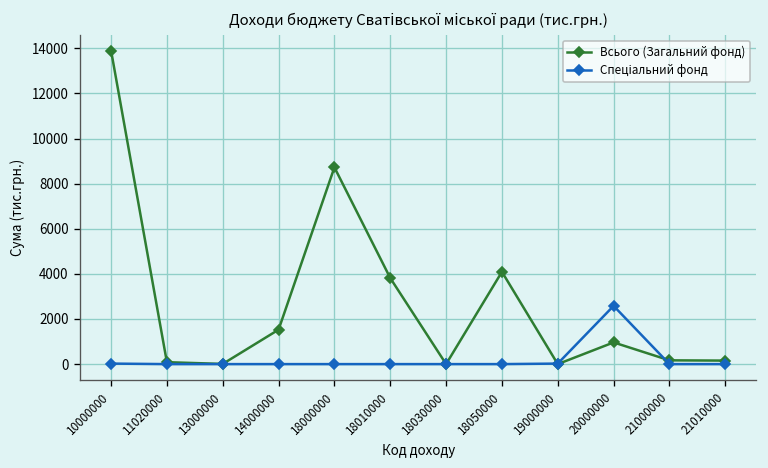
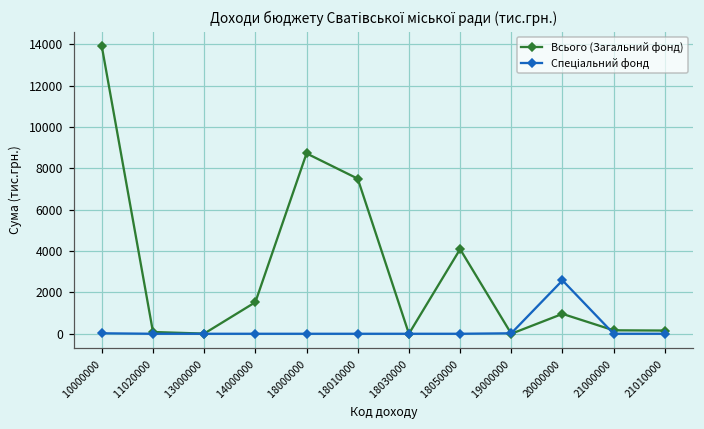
  {
    "Всього (Загальний фонд)": {
      "10000000": 13900,
      "14000000": 1500,
      "18000000": 8700,
-     "18010000": 3800,
+     "18010000": 7500,
      "18050000": 4100,
      "20000000": 1000,
      "21000000": 200,
      "21010000": 200
    },
    "Спеціальний фонд": {
      "10000000": 0,
      "14000000": 0,
      "18000000": 0,
      "18010000": 0,
      "18050000": 0,
      "20000000": 2600,
      "21000000": 0,
      "21010000": 0
    }
  }
